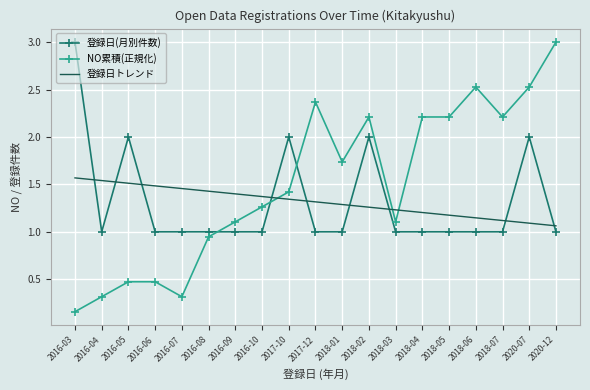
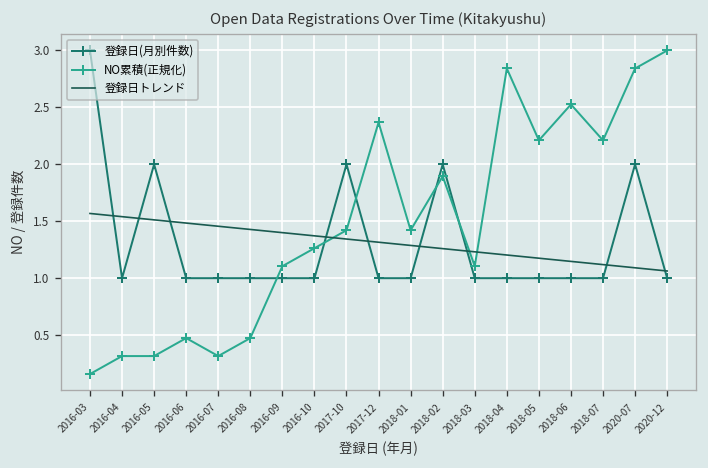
  {
    "NO累積(正規化)": {
      "2016-03": 0.2,
      "2016-04": 0.3,
-     "2016-05": 0.5,
+     "2016-05": 0.3,
      "2016-06": 0.5,
      "2016-07": 0.3,
-     "2016-08": 0.9,
+     "2016-08": 0.5,
      "2016-09": 1.1,
      "2016-10": 1.3,
      "2017-10": 1.4,
      "2017-12": 2.4,
-     "2018-01": 1.7,
-     "2018-02": 2.2,
+     "2018-01": 1.4,
+     "2018-02": 1.9,
      "2018-03": 1.1,
-     "2018-04": 2.2,
+     "2018-04": 2.8,
      "2018-05": 2.2,
      "2018-06": 2.5,
      "2018-07": 2.2,
-     "2020-07": 2.5,
+     "2020-07": 2.8,
      "2020-12": 3.0
    }
  }
